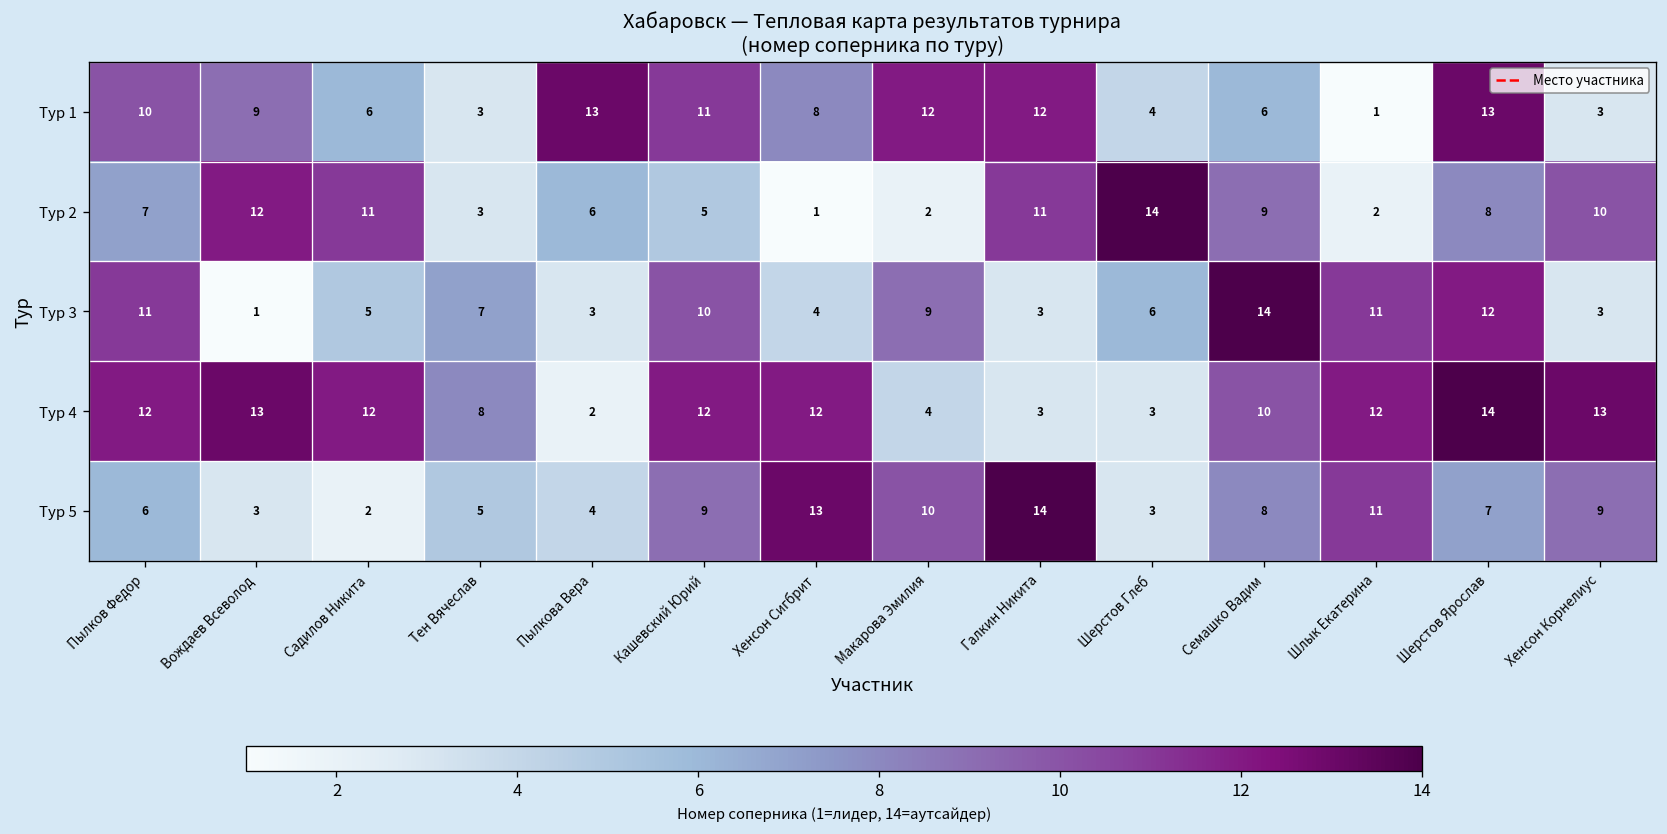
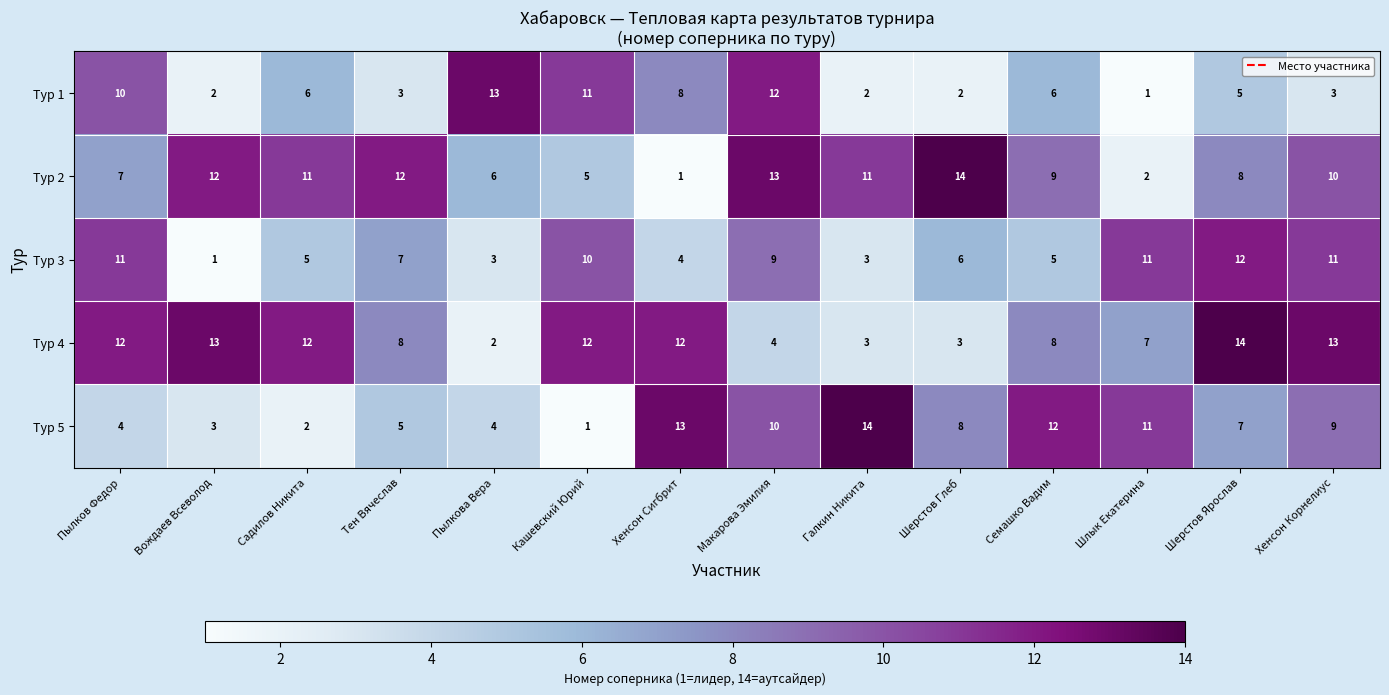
  {
    "Тур 1": {
      "Пылков Федор": 10,
-     "Вождаев Всеволод": 9,
+     "Вождаев Всеволод": 2,
      "Садилов Никита": 6,
      "Тен Вячеслав": 3,
      "Пылкова Вера": 13,
      "Кашевский Юрий": 11,
      "Хенсон Сигбрит": 8,
      "Макарова Эмилия": 12,
-     "Галкин Никита": 12,
-     "Шерстов Глеб": 4,
+     "Галкин Никита": 2,
+     "Шерстов Глеб": 2,
      "Семашко Вадим": 6,
      "Шлык Екатерина": 1,
-     "Шерстов Ярослав": 13,
+     "Шерстов Ярослав": 5,
      "Хенсон Корнелиус": 3
    },
    "Тур 2": {
      "Пылков Федор": 7,
      "Вождаев Всеволод": 12,
      "Садилов Никита": 11,
-     "Тен Вячеслав": 3,
+     "Тен Вячеслав": 12,
      "Пылкова Вера": 6,
      "Кашевский Юрий": 5,
      "Хенсон Сигбрит": 1,
-     "Макарова Эмилия": 2,
+     "Макарова Эмилия": 13,
      "Галкин Никита": 11,
      "Шерстов Глеб": 14,
      "Семашко Вадим": 9,
      "Шлык Екатерина": 2,
      "Шерстов Ярослав": 8,
      "Хенсон Корнелиус": 10
    },
    "Тур 3": {
      "Пылков Федор": 11,
      "Вождаев Всеволод": 1,
      "Садилов Никита": 5,
      "Тен Вячеслав": 7,
      "Пылкова Вера": 3,
      "Кашевский Юрий": 10,
      "Хенсон Сигбрит": 4,
      "Макарова Эмилия": 9,
      "Галкин Никита": 3,
      "Шерстов Глеб": 6,
-     "Семашко Вадим": 14,
+     "Семашко Вадим": 5,
      "Шлык Екатерина": 11,
      "Шерстов Ярослав": 12,
-     "Хенсон Корнелиус": 3
+     "Хенсон Корнелиус": 11
    },
    "Тур 4": {
      "Пылков Федор": 12,
      "Вождаев Всеволод": 13,
      "Садилов Никита": 12,
      "Тен Вячеслав": 8,
      "Пылкова Вера": 2,
      "Кашевский Юрий": 12,
      "Хенсон Сигбрит": 12,
      "Макарова Эмилия": 4,
      "Галкин Никита": 3,
      "Шерстов Глеб": 3,
-     "Семашко Вадим": 10,
-     "Шлык Екатерина": 12,
+     "Семашко Вадим": 8,
+     "Шлык Екатерина": 7,
      "Шерстов Ярослав": 14,
      "Хенсон Корнелиус": 13
    },
    "Тур 5": {
-     "Пылков Федор": 6,
+     "Пылков Федор": 4,
      "Вождаев Всеволод": 3,
      "Садилов Никита": 2,
      "Тен Вячеслав": 5,
      "Пылкова Вера": 4,
-     "Кашевский Юрий": 9,
+     "Кашевский Юрий": 1,
      "Хенсон Сигбрит": 13,
      "Макарова Эмилия": 10,
      "Галкин Никита": 14,
-     "Шерстов Глеб": 3,
-     "Семашко Вадим": 8,
+     "Шерстов Глеб": 8,
+     "Семашко Вадим": 12,
      "Шлык Екатерина": 11,
      "Шерстов Ярослав": 7,
      "Хенсон Корнелиус": 9
    }
  }
